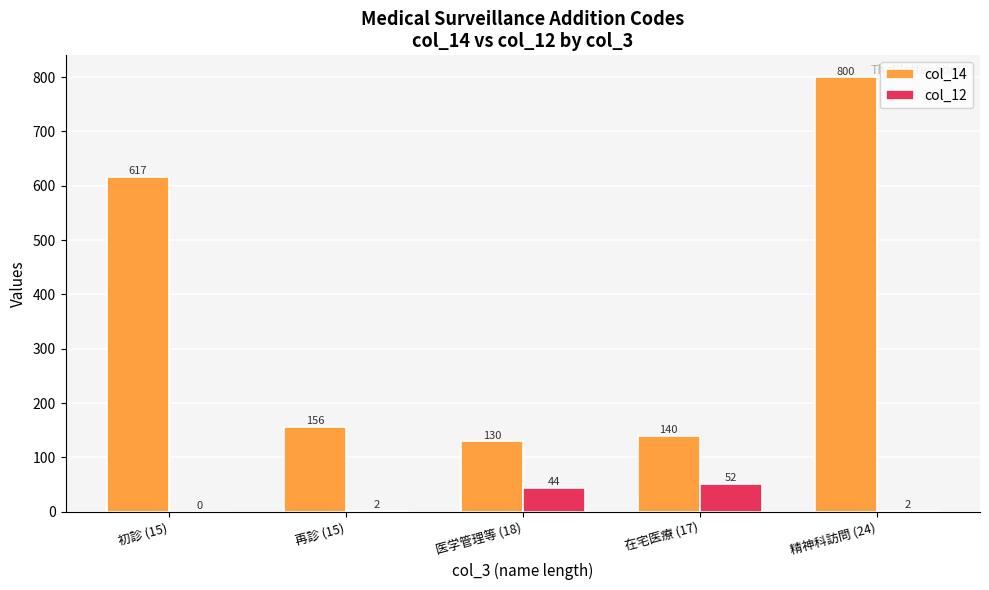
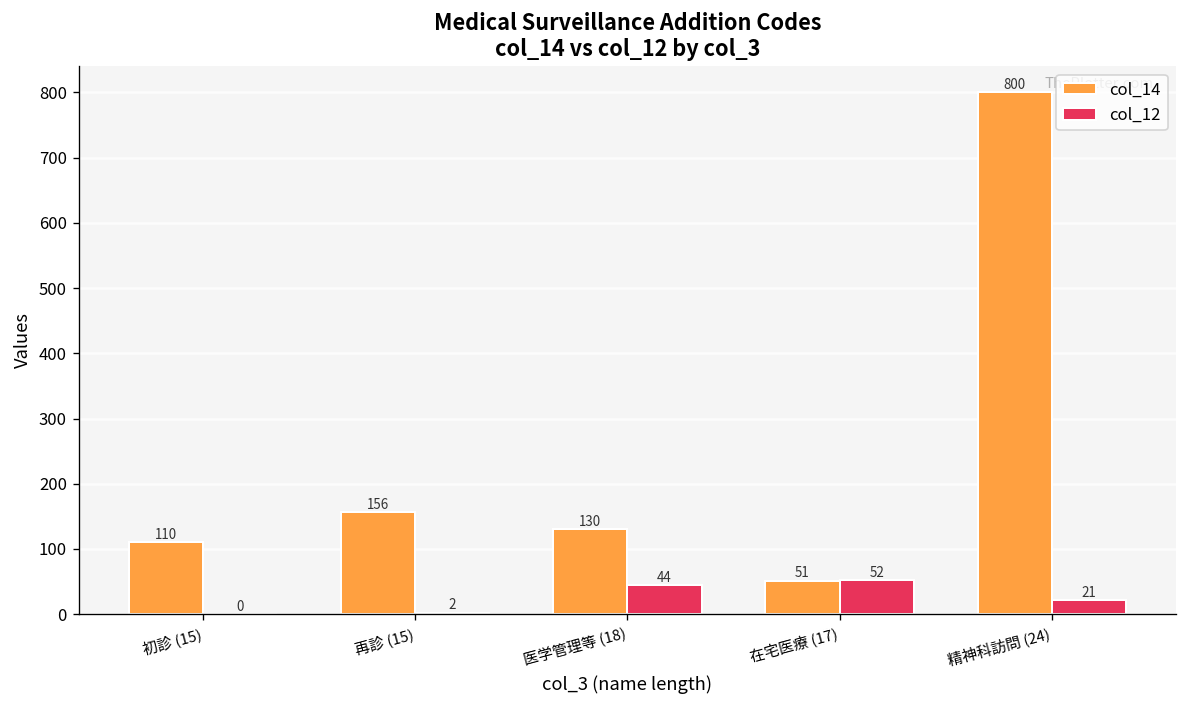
  {
    "col_14": {
-     "初診 (15)": 617,
+     "初診 (15)": 110,
      "再診 (15)": 156,
      "医学管理等 (18)": 130,
-     "在宅医療 (17)": 140,
+     "在宅医療 (17)": 51,
      "精神科訪問 (24)": 800
    },
    "col_12": {
      "初診 (15)": 0,
      "再診 (15)": 2,
      "医学管理等 (18)": 44,
      "在宅医療 (17)": 52,
-     "精神科訪問 (24)": 2
+     "精神科訪問 (24)": 21
    }
  }
